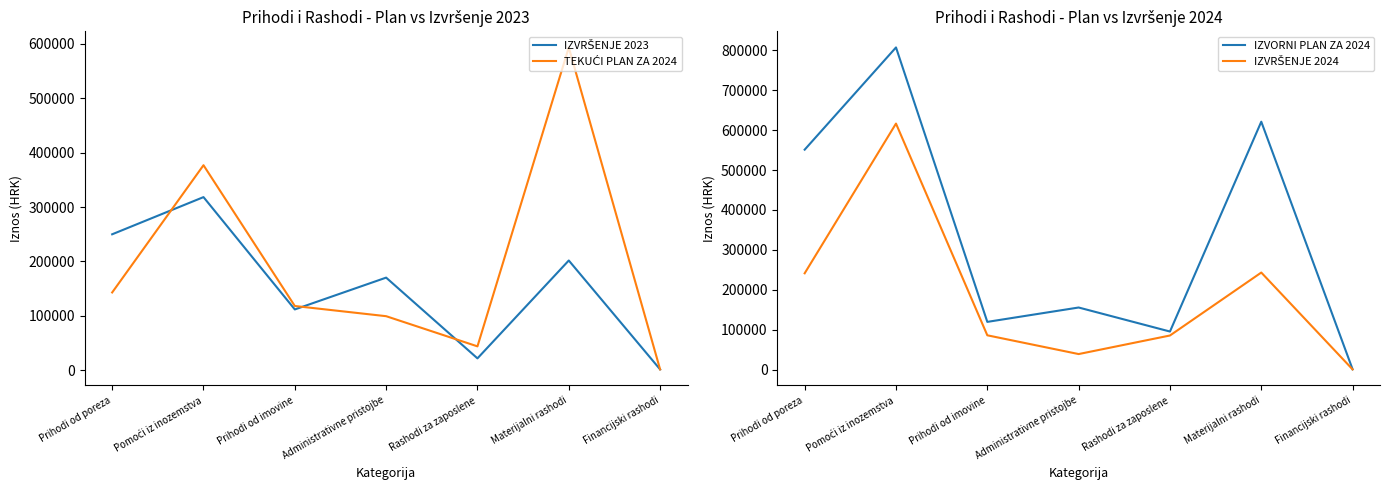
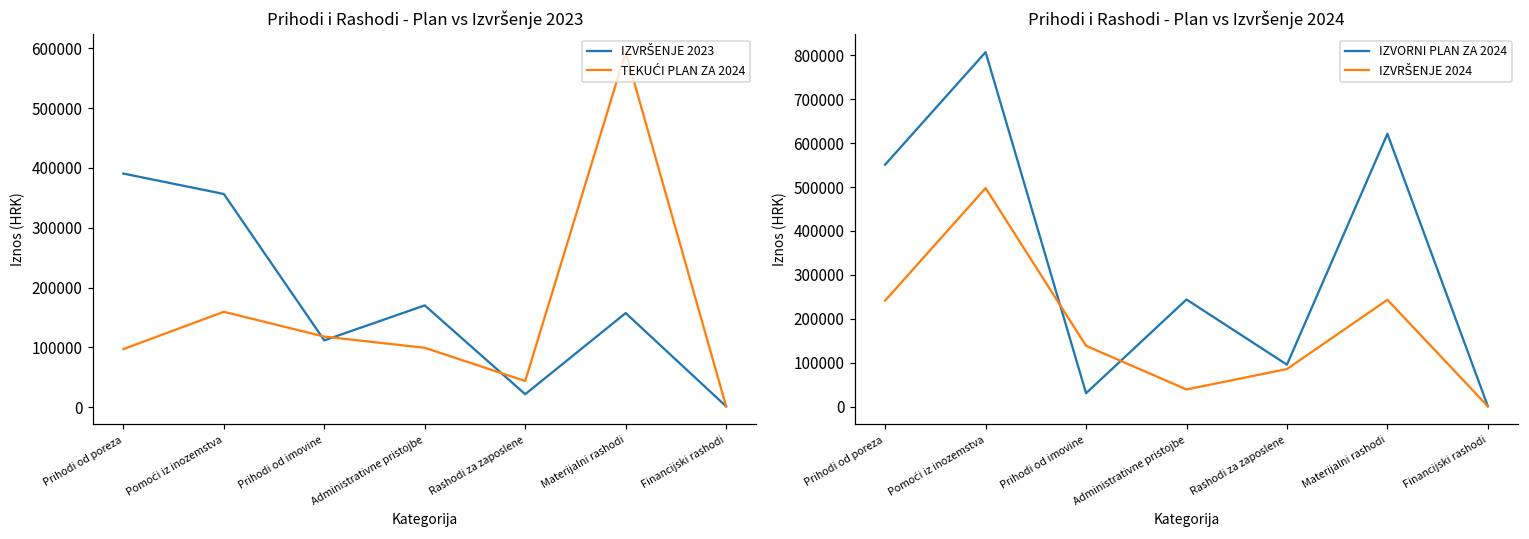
  {
    "Prihodi i Rashodi - Plan vs Izvršenje 2023": {
      "IZVRŠENJE 2023": {
-       "Prihodi od poreza": 250000,
-       "Pomoći iz inozemstva": 320000,
+       "Prihodi od poreza": 390000,
+       "Pomoći iz inozemstva": 360000,
        "Prihodi od imovine": 110000,
        "Administrativne pristojbe": 170000,
        "Rashodi za zaposlene": 20000,
-       "Materijalni rashodi": 200000
+       "Materijalni rashodi": 160000
      },
      "TEKUĆI PLAN ZA 2024": {
-       "Prihodi od poreza": 140000,
-       "Pomoći iz inozemstva": 380000,
+       "Prihodi od poreza": 100000,
+       "Pomoći iz inozemstva": 160000,
        "Prihodi od imovine": 120000,
        "Administrativne pristojbe": 100000,
        "Rashodi za zaposlene": 40000
      }
    },
    "Prihodi i Rashodi - Plan vs Izvršenje 2024": {
      "IZVORNI PLAN ZA 2024": {
        "Prihodi od poreza": 550000,
        "Pomoći iz inozemstva": 810000,
-       "Prihodi od imovine": 120000,
-       "Administrativne pristojbe": 160000,
+       "Prihodi od imovine": 30000,
+       "Administrativne pristojbe": 240000,
        "Rashodi za zaposlene": 100000,
        "Materijalni rashodi": 620000
      },
      "IZVRŠENJE 2024": {
        "Prihodi od poreza": 240000,
-       "Pomoći iz inozemstva": 620000,
-       "Prihodi od imovine": 90000,
+       "Pomoći iz inozemstva": 500000,
+       "Prihodi od imovine": 140000,
        "Administrativne pristojbe": 40000,
        "Rashodi za zaposlene": 90000,
        "Materijalni rashodi": 240000
      }
    }
  }
